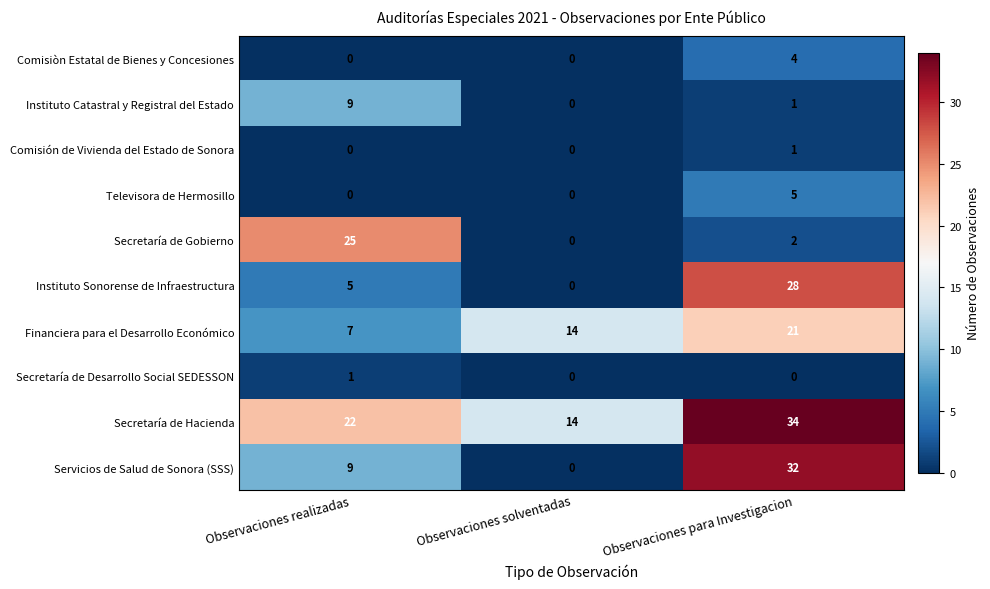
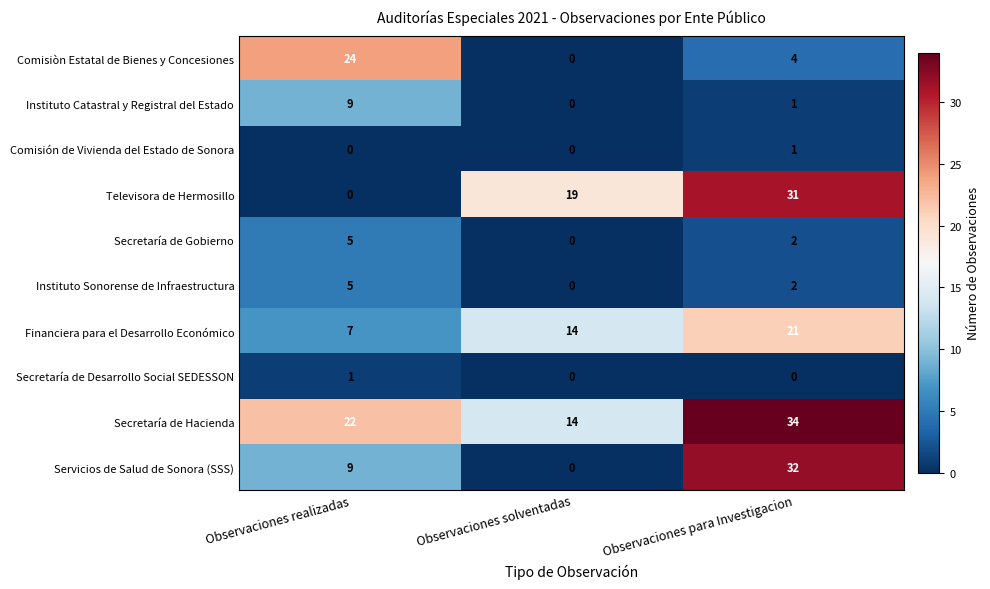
  {
    "Comisiòn Estatal de Bienes y Concesiones": {
-     "Observaciones realizadas": 0,
+     "Observaciones realizadas": 24,
      "Observaciones solventadas": 0,
      "Observaciones para Investigacion": 4
    },
    "Instituto Catastral y Registral del Estado": {
      "Observaciones realizadas": 9,
      "Observaciones solventadas": 0,
      "Observaciones para Investigacion": 1
    },
    "Comisión de Vivienda del Estado de Sonora": {
      "Observaciones realizadas": 0,
      "Observaciones solventadas": 0,
      "Observaciones para Investigacion": 1
    },
    "Televisora de Hermosillo": {
      "Observaciones realizadas": 0,
-     "Observaciones solventadas": 0,
-     "Observaciones para Investigacion": 5
+     "Observaciones solventadas": 19,
+     "Observaciones para Investigacion": 31
    },
    "Secretaría de Gobierno": {
-     "Observaciones realizadas": 25,
+     "Observaciones realizadas": 5,
      "Observaciones solventadas": 0,
      "Observaciones para Investigacion": 2
    },
    "Instituto Sonorense de Infraestructura": {
      "Observaciones realizadas": 5,
      "Observaciones solventadas": 0,
-     "Observaciones para Investigacion": 28
+     "Observaciones para Investigacion": 2
    },
    "Financiera para el Desarrollo Económico": {
      "Observaciones realizadas": 7,
      "Observaciones solventadas": 14,
      "Observaciones para Investigacion": 21
    },
    "Secretaría de Desarrollo Social SEDESSON": {
      "Observaciones realizadas": 1,
      "Observaciones solventadas": 0,
      "Observaciones para Investigacion": 0
    },
    "Secretaría de Hacienda": {
      "Observaciones realizadas": 22,
      "Observaciones solventadas": 14,
      "Observaciones para Investigacion": 34
    },
    "Servicios de Salud de Sonora (SSS)": {
      "Observaciones realizadas": 9,
      "Observaciones solventadas": 0,
      "Observaciones para Investigacion": 32
    }
  }
